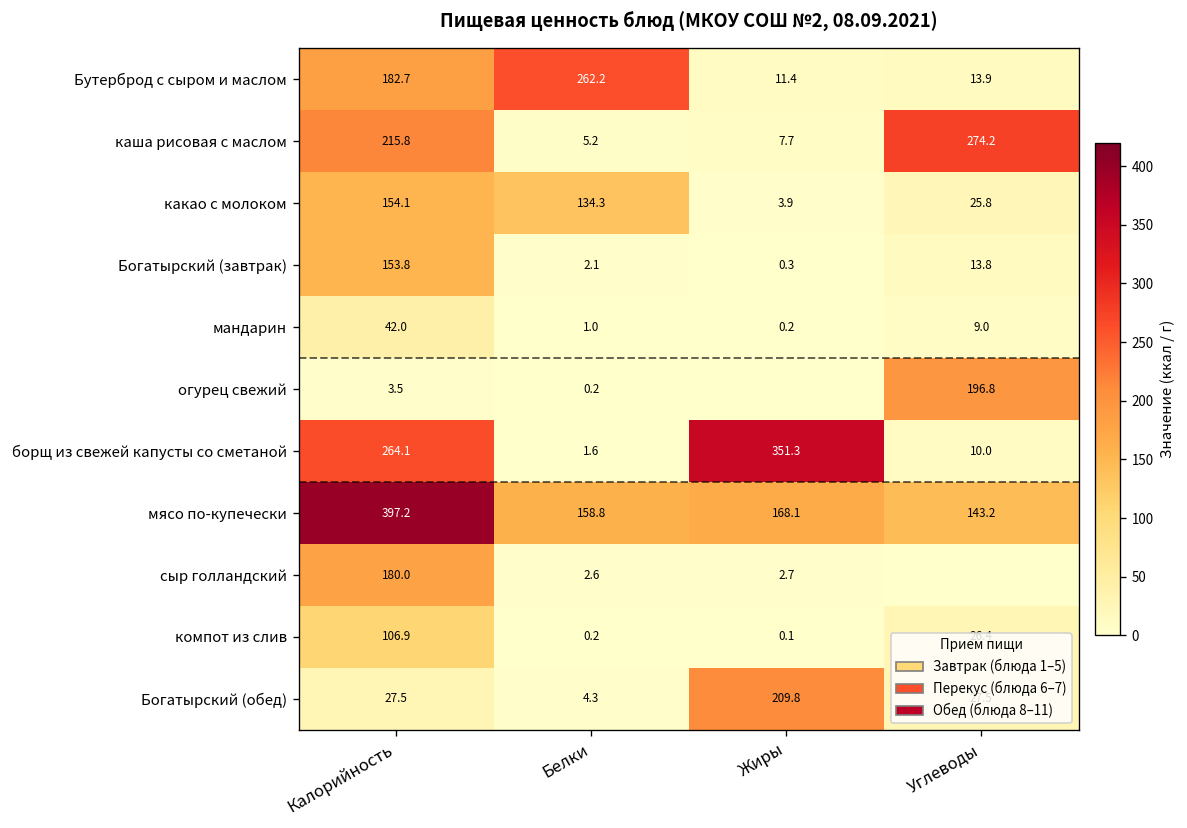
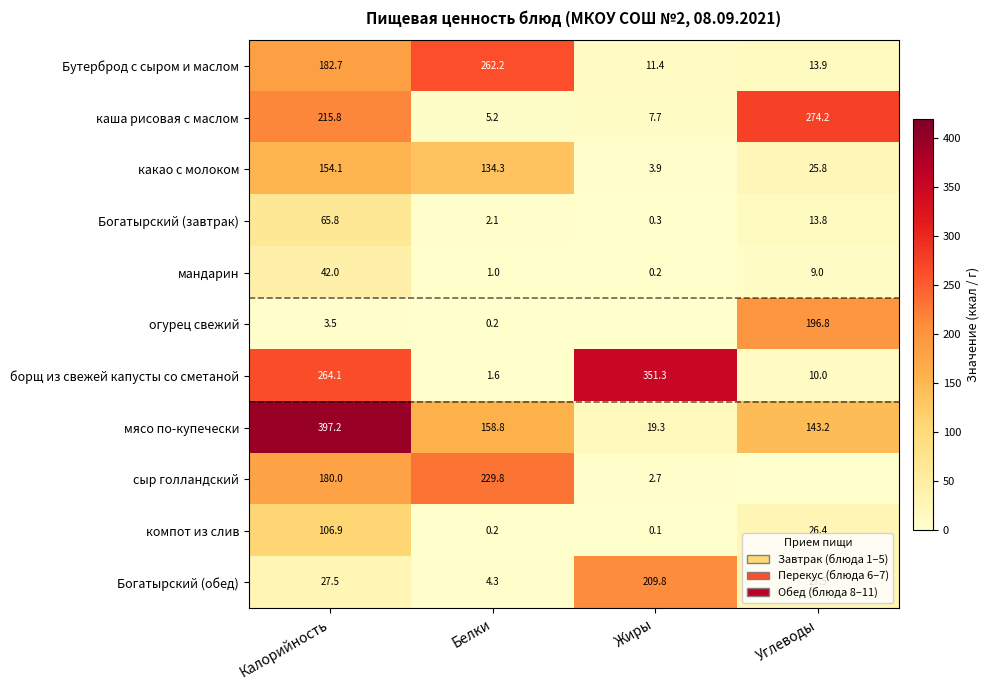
  {
    "Бутерброд с сыром и маслом": {
      "Калорийность": 182.7,
      "Белки": 262.2,
      "Жиры": 11.4,
      "Углеводы": 13.9
    },
    "каша рисовая с маслом": {
      "Калорийность": 215.8,
      "Белки": 5.2,
      "Жиры": 7.7,
      "Углеводы": 274.2
    },
    "какао с молоком": {
      "Калорийность": 154.1,
      "Белки": 134.3,
      "Жиры": 3.9,
      "Углеводы": 25.8
    },
    "Богатырский (завтрак)": {
-     "Калорийность": 153.8,
+     "Калорийность": 65.8,
      "Белки": 2.1,
      "Жиры": 0.3,
      "Углеводы": 13.8
    },
    "мандарин": {
      "Калорийность": 42.0,
      "Белки": 1.0,
      "Жиры": 0.2,
      "Углеводы": 9.0
    },
    "огурец свежий": {
      "Калорийность": 3.5,
      "Белки": 0.2,
      "Углеводы": 196.8
    },
    "борщ из свежей капусты со сметаной": {
      "Калорийность": 264.1,
      "Белки": 1.6,
      "Жиры": 351.3,
      "Углеводы": 10.0
    },
    "мясо по-купечески": {
      "Калорийность": 397.2,
      "Белки": 158.8,
-     "Жиры": 168.1,
+     "Жиры": 19.3,
      "Углеводы": 143.2
    },
    "сыр голландский": {
      "Калорийность": 180.0,
-     "Белки": 2.6,
+     "Белки": 229.8,
      "Жиры": 2.7
    },
    "компот из слив": {
      "Калорийность": 106.9,
      "Белки": 0.2,
      "Жиры": 0.1
    },
    "Богатырский (обед)": {
      "Калорийность": 27.5,
      "Белки": 4.3,
      "Жиры": 209.8
    }
  }
